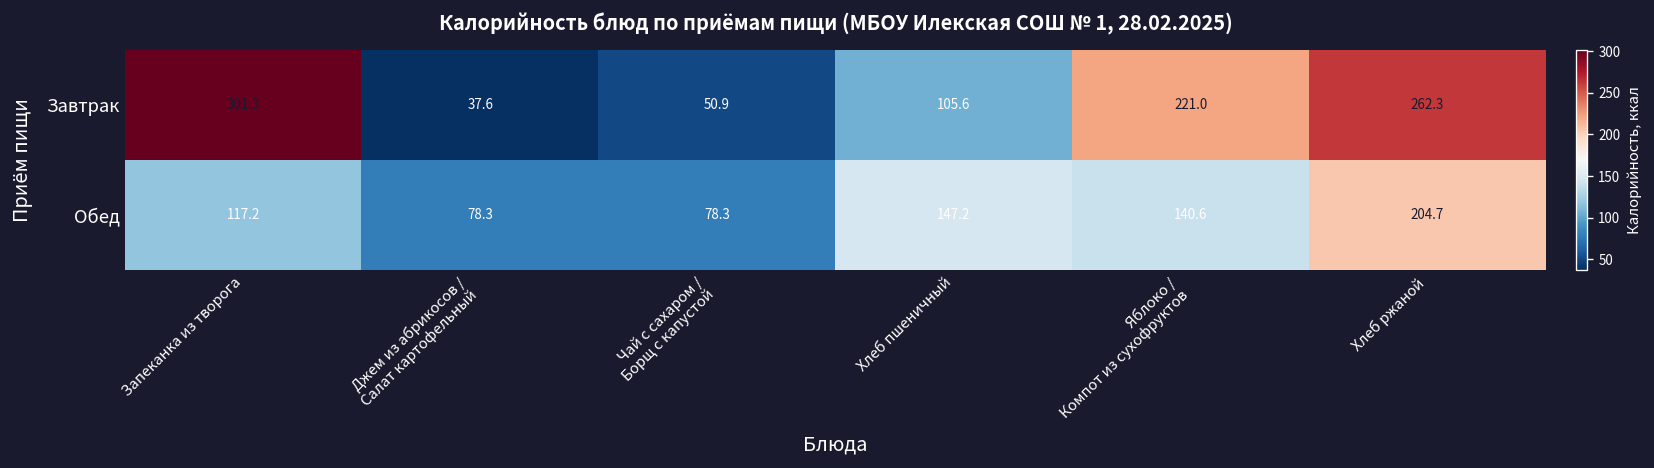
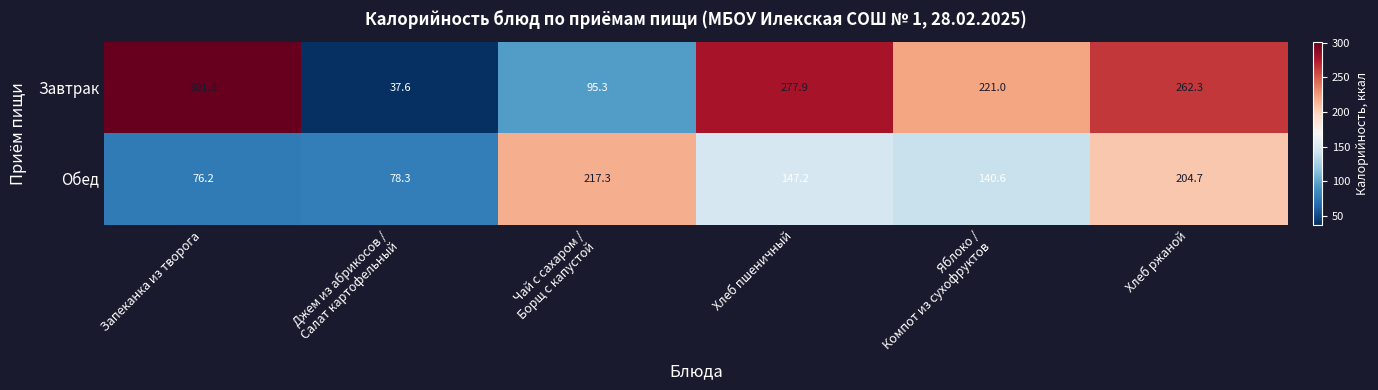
  {
    "Завтрак": {
      "Запеканка из творога": 301.3,
      "Джем из абрикосов / Салат картофельный": 37.6,
-     "Чай с сахаром / Борщ с капустой": 50.9,
-     "Хлеб пшеничный": 105.6,
+     "Чай с сахаром / Борщ с капустой": 95.3,
+     "Хлеб пшеничный": 277.9,
      "Яблоко / Компот из сухофруктов": 221.0,
      "Хлеб ржаной": 262.3
    },
    "Обед": {
-     "Запеканка из творога": 117.2,
+     "Запеканка из творога": 76.2,
      "Джем из абрикосов / Салат картофельный": 78.3,
-     "Чай с сахаром / Борщ с капустой": 78.3,
+     "Чай с сахаром / Борщ с капустой": 217.3,
      "Яблоко / Компот из сухофруктов": 140.6,
      "Хлеб ржаной": 204.7
    }
  }
